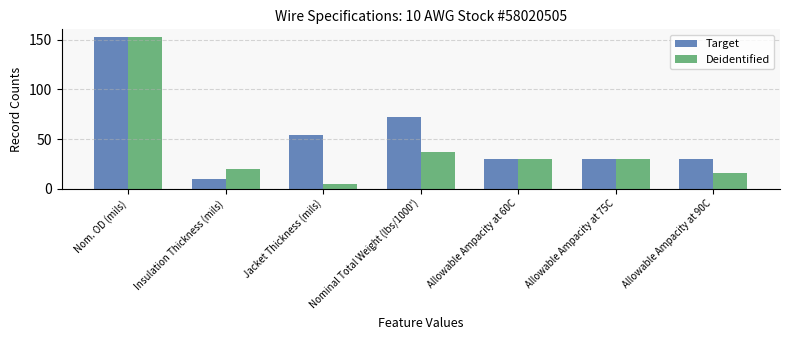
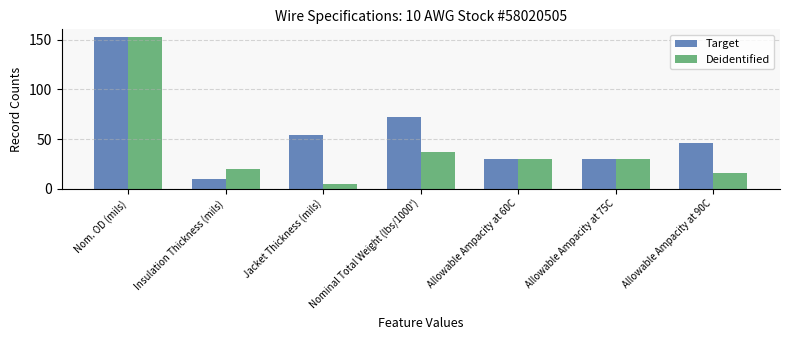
  {
    "Target": {
      "Nom. OD (mils)": 150,
      "Insulation Thickness (mils)": 10,
      "Jacket Thickness (mils)": 50,
      "Nominal Total Weight (lbs/1000')": 70,
      "Allowable Ampacity at 60C": 30,
      "Allowable Ampacity at 75C": 30,
-     "Allowable Ampacity at 90C": 30
+     "Allowable Ampacity at 90C": 50
    },
    "Deidentified": {
      "Nom. OD (mils)": 150,
      "Insulation Thickness (mils)": 20,
      "Jacket Thickness (mils)": 10,
      "Nominal Total Weight (lbs/1000')": 40,
      "Allowable Ampacity at 60C": 30,
      "Allowable Ampacity at 75C": 30,
      "Allowable Ampacity at 90C": 20
    }
  }
